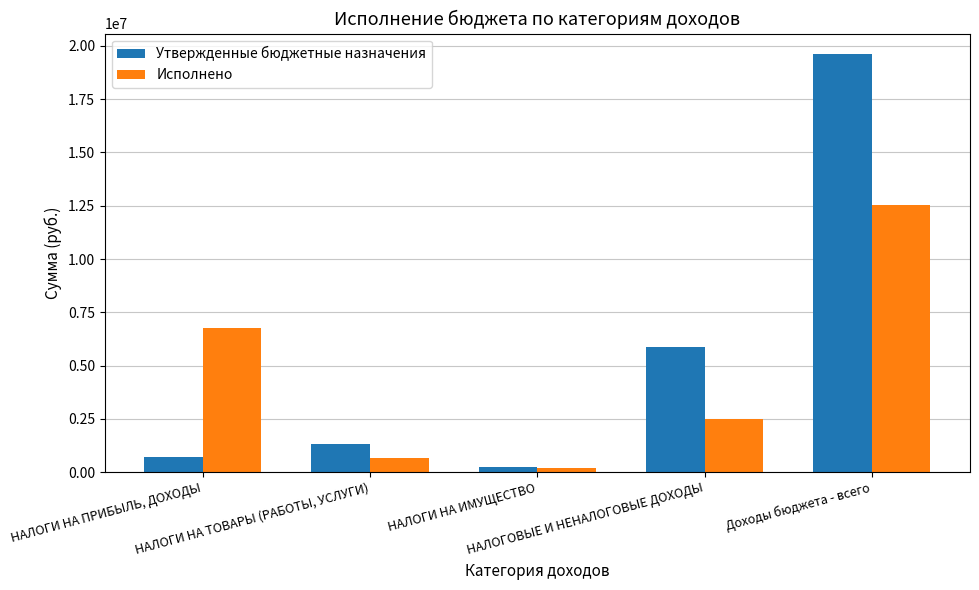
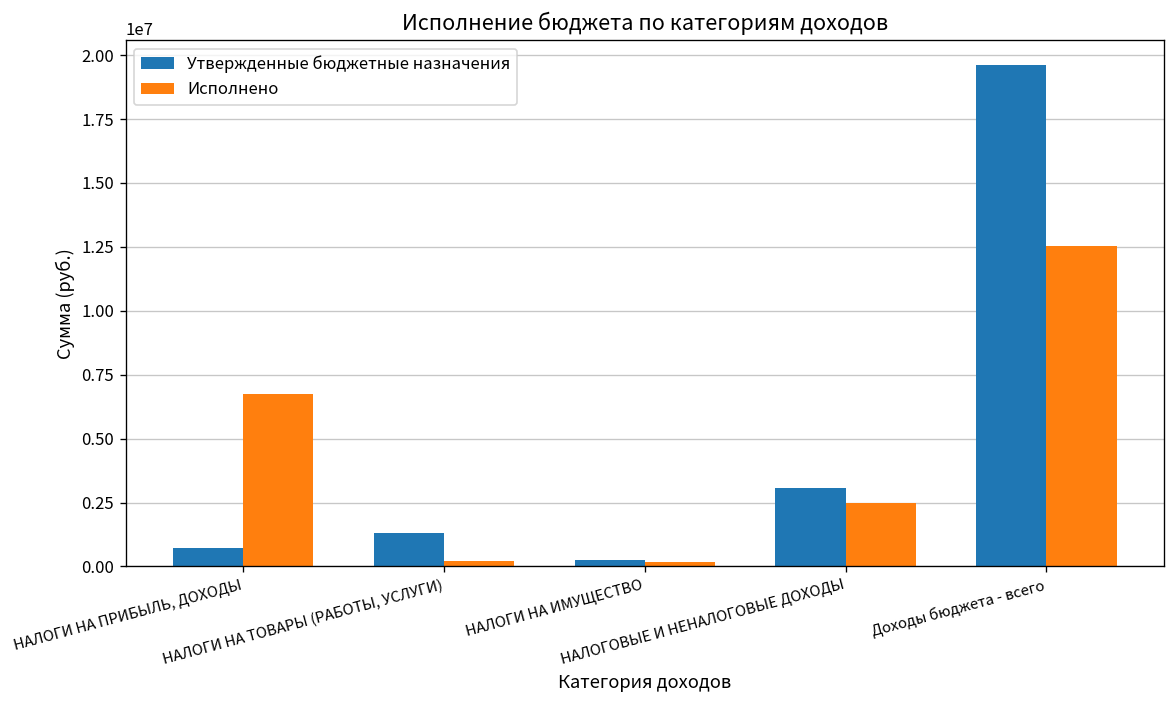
  {
    "Утвержденные бюджетные назначения": {
      "НАЛОГИ НА ПРИБЫЛЬ, ДОХОДЫ": 700000,
      "НАЛОГИ НА ТОВАРЫ (РАБОТЫ, УСЛУГИ)": 1300000,
      "НАЛОГИ НА ИМУЩЕСТВО": 200000,
-     "НАЛОГОВЫЕ И НЕНАЛОГОВЫЕ ДОХОДЫ": 5900000,
+     "НАЛОГОВЫЕ И НЕНАЛОГОВЫЕ ДОХОДЫ": 3100000,
      "Доходы бюджета - всего": 19600000
    },
    "Исполнено": {
      "НАЛОГИ НА ПРИБЫЛЬ, ДОХОДЫ": 6700000,
-     "НАЛОГИ НА ТОВАРЫ (РАБОТЫ, УСЛУГИ)": 700000,
+     "НАЛОГИ НА ТОВАРЫ (РАБОТЫ, УСЛУГИ)": 200000,
      "НАЛОГИ НА ИМУЩЕСТВО": 200000,
      "НАЛОГОВЫЕ И НЕНАЛОГОВЫЕ ДОХОДЫ": 2500000,
      "Доходы бюджета - всего": 12500000
    }
  }
